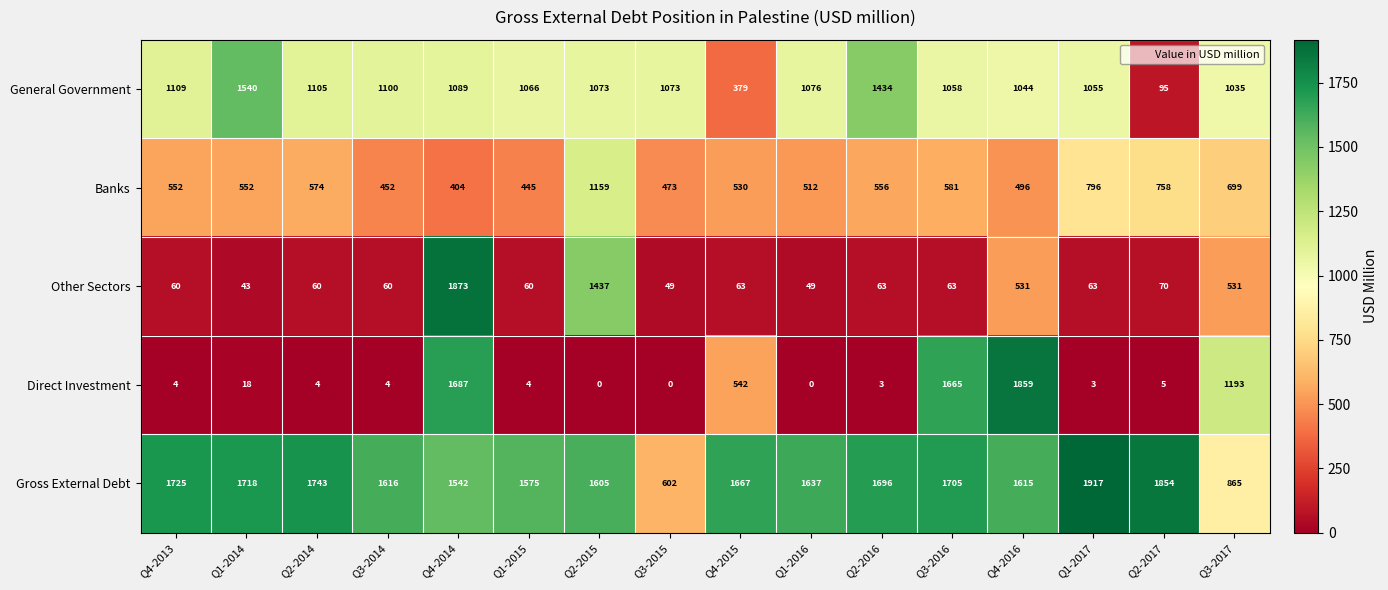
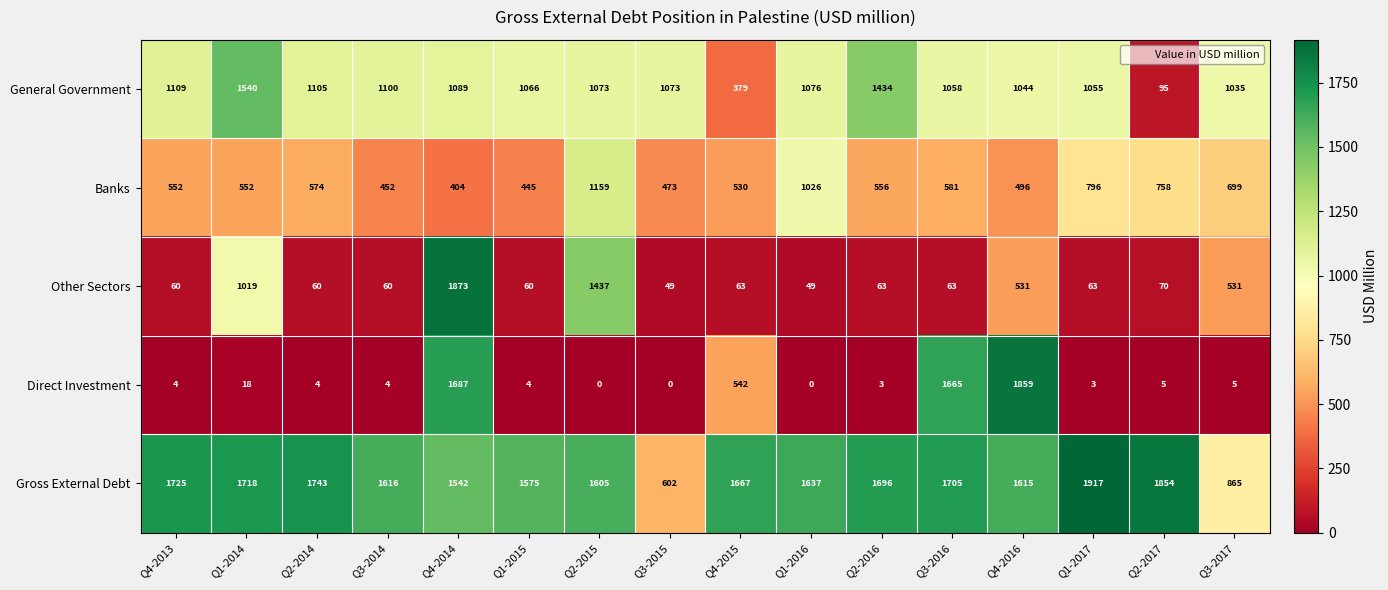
  {
    "General Government": {
      "Q4-2013": 1109,
      "Q1-2014": 1540,
      "Q2-2014": 1105,
      "Q3-2014": 1100,
      "Q4-2014": 1089,
      "Q1-2015": 1066,
      "Q2-2015": 1073,
      "Q3-2015": 1073,
      "Q4-2015": 379,
      "Q1-2016": 1076,
      "Q2-2016": 1434,
      "Q3-2016": 1058,
      "Q4-2016": 1044,
      "Q1-2017": 1055,
      "Q2-2017": 95,
      "Q3-2017": 1035
    },
    "Banks": {
      "Q4-2013": 552,
      "Q1-2014": 552,
      "Q2-2014": 574,
      "Q3-2014": 452,
      "Q4-2014": 404,
      "Q1-2015": 445,
      "Q2-2015": 1159,
      "Q3-2015": 473,
      "Q4-2015": 530,
-     "Q1-2016": 512,
+     "Q1-2016": 1026,
      "Q2-2016": 556,
      "Q3-2016": 581,
      "Q4-2016": 496,
      "Q1-2017": 796,
      "Q2-2017": 758,
      "Q3-2017": 699
    },
    "Other Sectors": {
      "Q4-2013": 60,
-     "Q1-2014": 43,
+     "Q1-2014": 1019,
      "Q2-2014": 60,
      "Q3-2014": 60,
      "Q4-2014": 1873,
      "Q1-2015": 60,
      "Q2-2015": 1437,
      "Q3-2015": 49,
      "Q4-2015": 63,
      "Q1-2016": 49,
      "Q2-2016": 63,
      "Q3-2016": 63,
      "Q4-2016": 531,
      "Q1-2017": 63,
      "Q2-2017": 70,
      "Q3-2017": 531
    },
    "Direct Investment": {
      "Q4-2013": 4,
      "Q1-2014": 18,
      "Q2-2014": 4,
      "Q3-2014": 4,
      "Q4-2014": 1687,
      "Q1-2015": 4,
      "Q2-2015": 0,
      "Q3-2015": 0,
      "Q4-2015": 542,
      "Q1-2016": 0,
      "Q2-2016": 3,
      "Q3-2016": 1665,
      "Q4-2016": 1859,
      "Q1-2017": 3,
      "Q2-2017": 5,
-     "Q3-2017": 1193
+     "Q3-2017": 5
    },
    "Gross External Debt": {
      "Q4-2013": 1725,
      "Q1-2014": 1718,
      "Q2-2014": 1743,
      "Q3-2014": 1616,
      "Q4-2014": 1542,
      "Q1-2015": 1575,
      "Q2-2015": 1605,
      "Q3-2015": 602,
      "Q4-2015": 1667,
      "Q1-2016": 1637,
      "Q2-2016": 1696,
      "Q3-2016": 1705,
      "Q4-2016": 1615,
      "Q1-2017": 1917,
      "Q2-2017": 1854,
      "Q3-2017": 865
    }
  }
